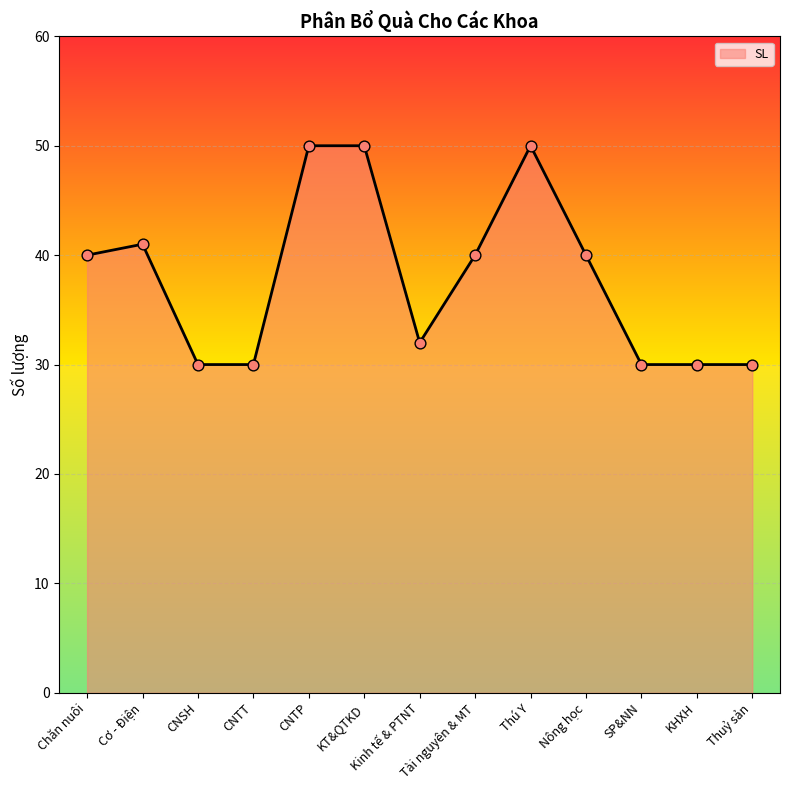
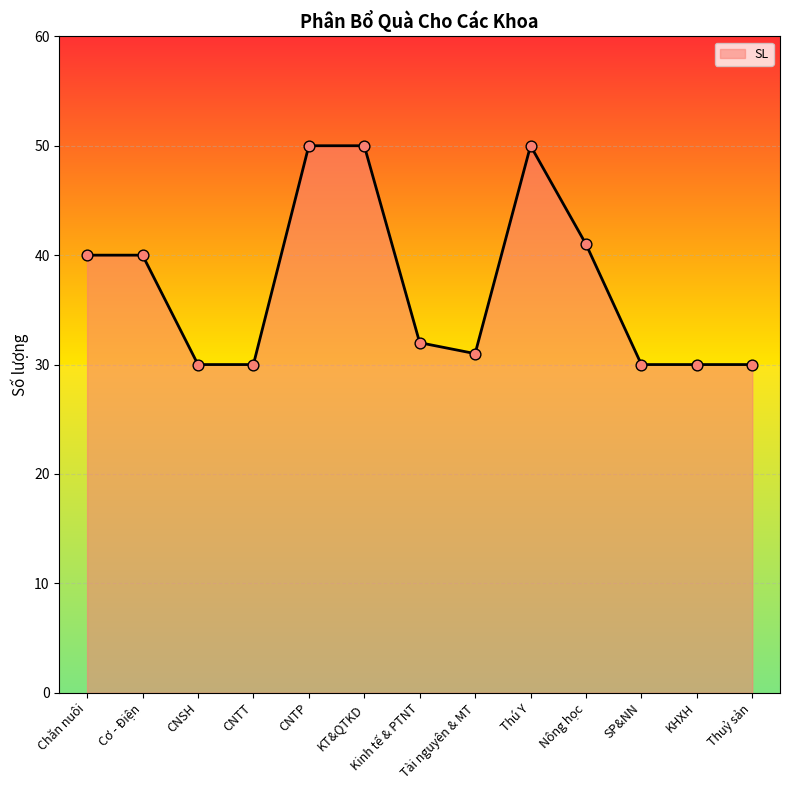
  {
    "Chăn nuôi": 40,
-   "Cơ - Điện": 41,
+   "Cơ - Điện": 40,
    "CNSH": 30,
    "CNTT": 30,
    "CNTP": 50,
    "KT&QTKD": 50,
    "Kinh tế & PTNT": 32,
-   "Tài nguyên & MT": 40,
+   "Tài nguyên & MT": 31,
    "Thú Y": 50,
-   "Nông học": 40,
+   "Nông học": 41,
    "SP&NN": 30,
    "KHXH": 30,
    "Thuỷ sản": 30
  }
